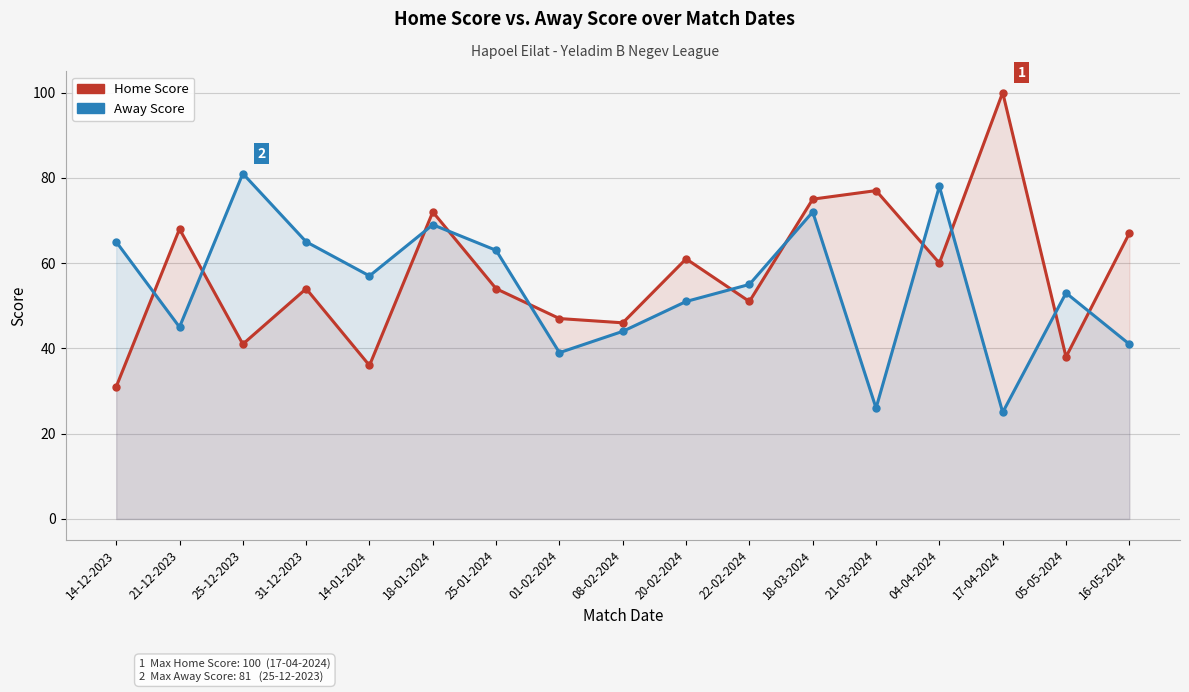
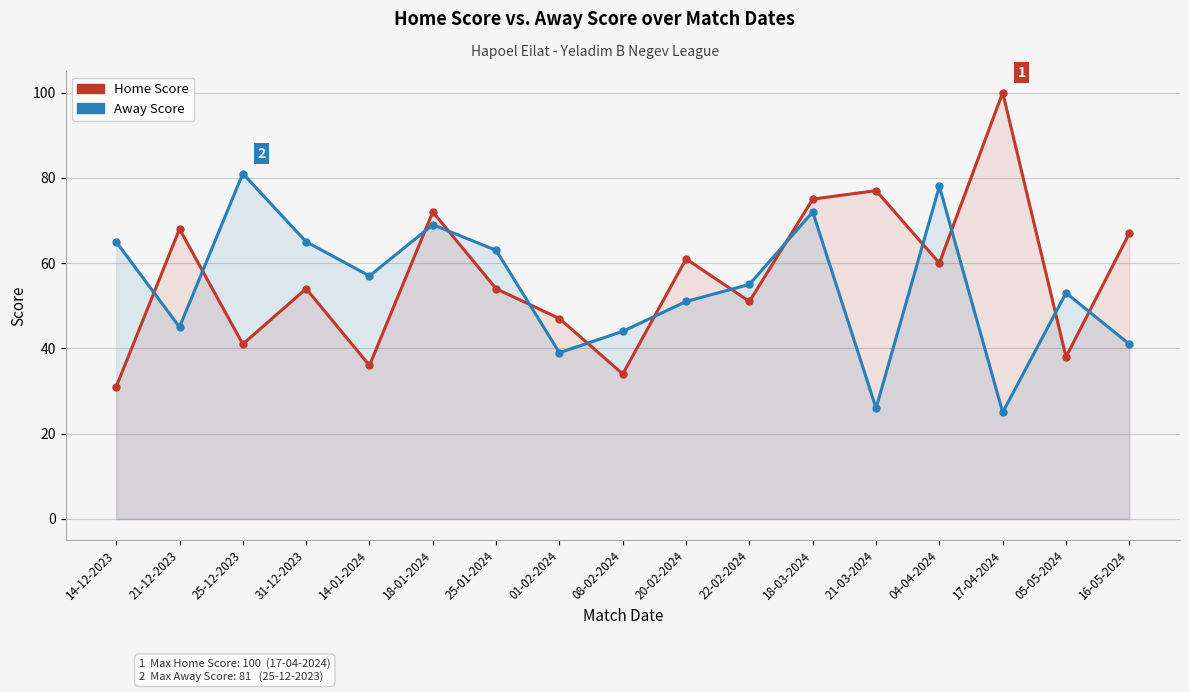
  {
    "Home Score": {
      "14-12-2023": 31,
      "21-12-2023": 68,
      "25-12-2023": 41,
      "31-12-2023": 54,
      "14-01-2024": 36,
      "18-01-2024": 72,
      "25-01-2024": 54,
      "01-02-2024": 47,
-     "08-02-2024": 46,
+     "08-02-2024": 34,
      "20-02-2024": 61,
      "22-02-2024": 51,
      "18-03-2024": 75,
      "21-03-2024": 77,
      "04-04-2024": 60,
      "05-05-2024": 38,
      "16-05-2024": 67
    },
    "Away Score": {
      "14-12-2023": 65,
      "21-12-2023": 45,
      "31-12-2023": 65,
      "14-01-2024": 57,
      "18-01-2024": 69,
      "25-01-2024": 63,
      "01-02-2024": 39,
      "08-02-2024": 44,
      "20-02-2024": 51,
      "22-02-2024": 55,
      "18-03-2024": 72,
      "21-03-2024": 26,
      "04-04-2024": 78,
      "17-04-2024": 25,
      "05-05-2024": 53,
      "16-05-2024": 41
    }
  }
